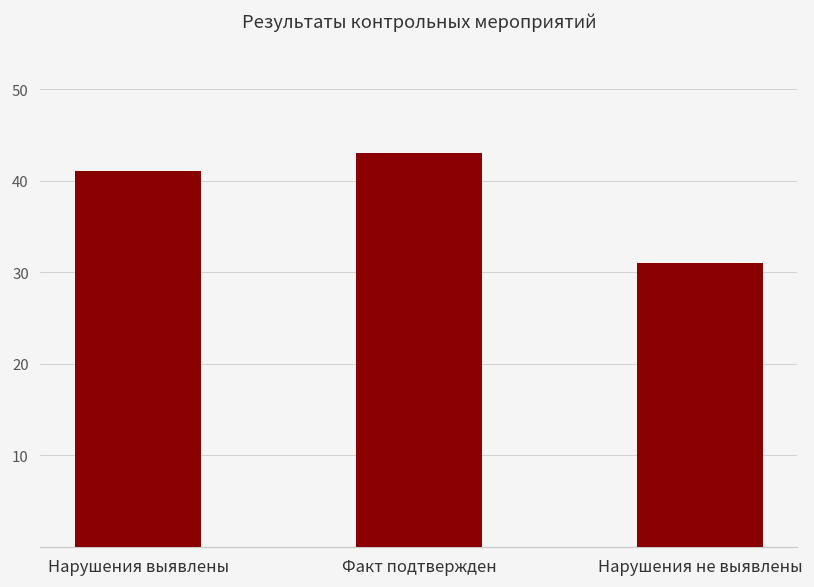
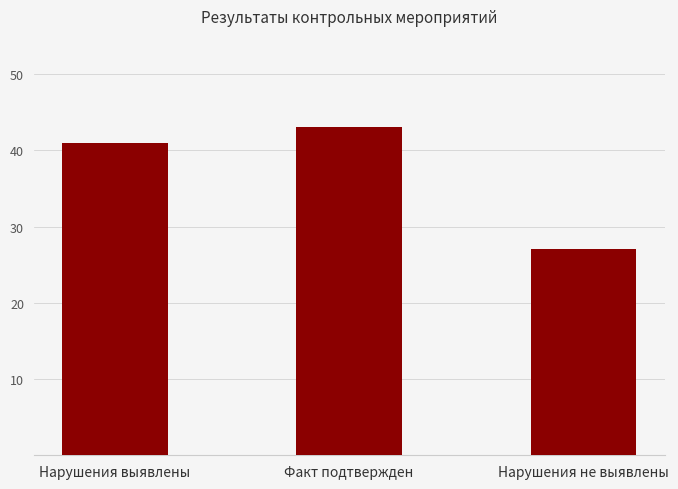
  {
    "Нарушения выявлены": 41,
    "Факт подтвержден": 43,
-   "Нарушения не выявлены": 31
+   "Нарушения не выявлены": 27
  }
